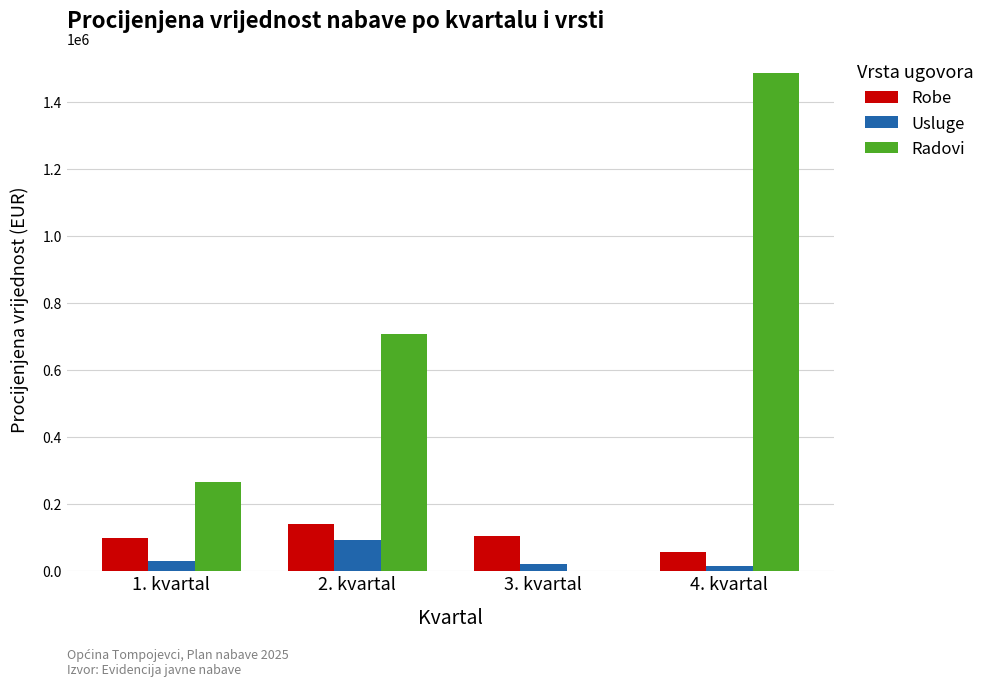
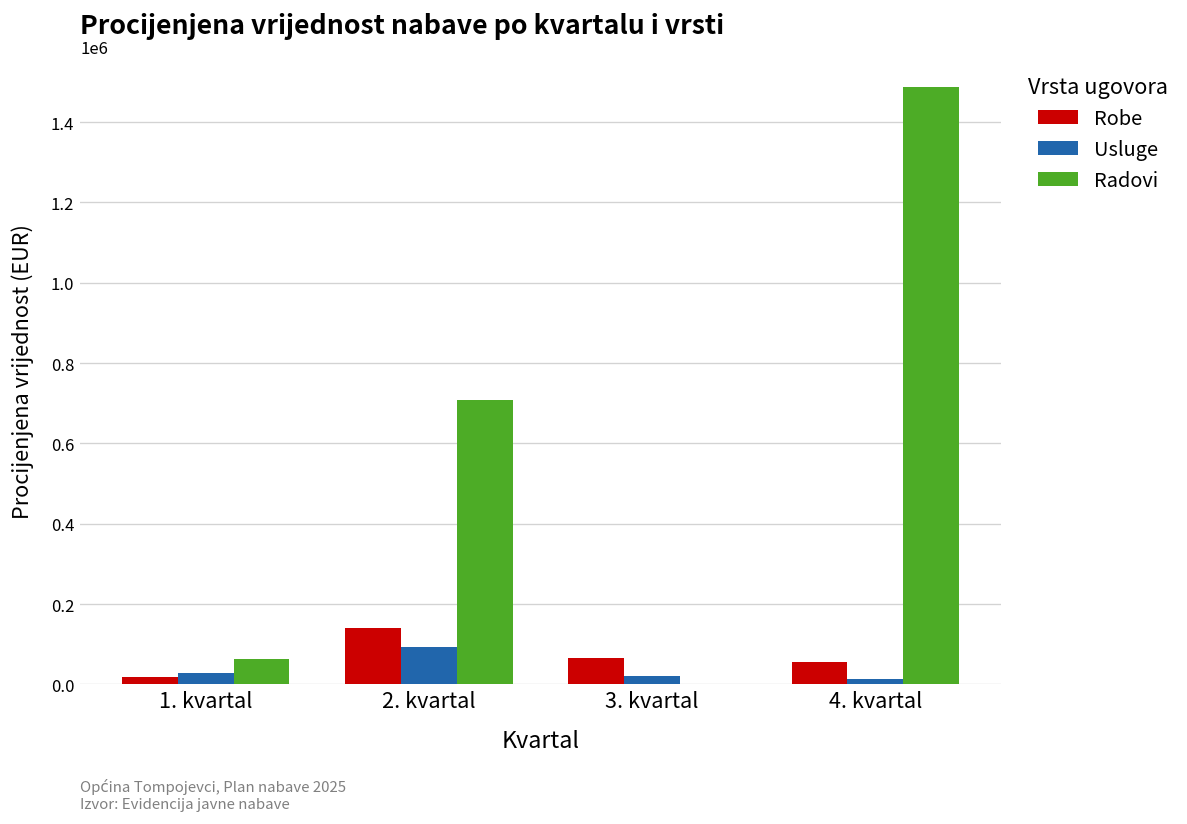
  {
    "Robe": {
-     "1. kvartal": 100000,
+     "1. kvartal": 20000,
      "2. kvartal": 140000,
-     "3. kvartal": 100000,
+     "3. kvartal": 70000,
      "4. kvartal": 60000
    },
    "Usluge": {
      "1. kvartal": 30000,
      "2. kvartal": 90000,
      "3. kvartal": 20000,
      "4. kvartal": 10000
    },
    "Radovi": {
-     "1. kvartal": 260000,
+     "1. kvartal": 60000,
      "2. kvartal": 710000,
      "3. kvartal": 0,
      "4. kvartal": 1490000
    }
  }
